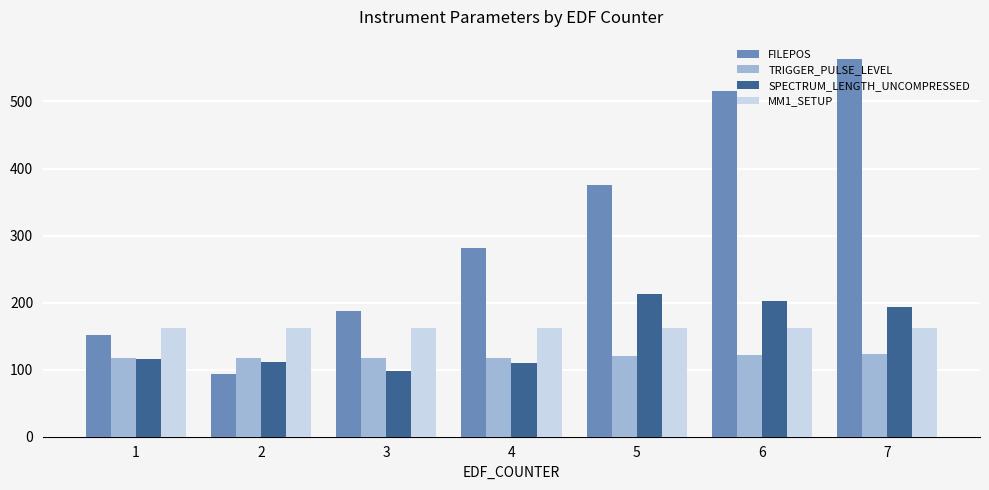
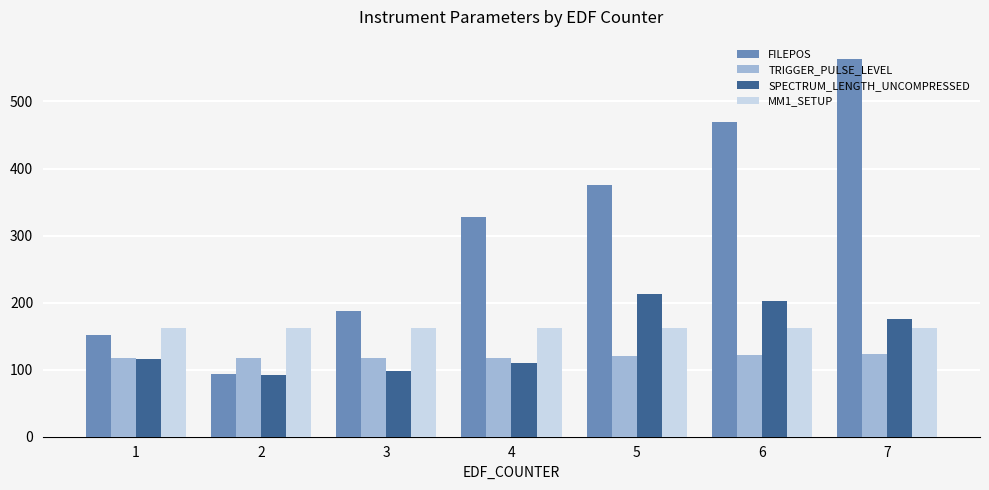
  {
    "FILEPOS": {
      "1": 150,
      "2": 90,
      "3": 190,
-     "4": 280,
+     "4": 330,
      "5": 380,
-     "6": 520,
+     "6": 470,
      "7": 560
    },
    "SPECTRUM_LENGTH_UNCOMPRESSED": {
      "1": 120,
-     "2": 110,
+     "2": 90,
      "3": 100,
      "4": 110,
      "5": 210,
      "6": 200,
-     "7": 190
+     "7": 180
    }
  }
